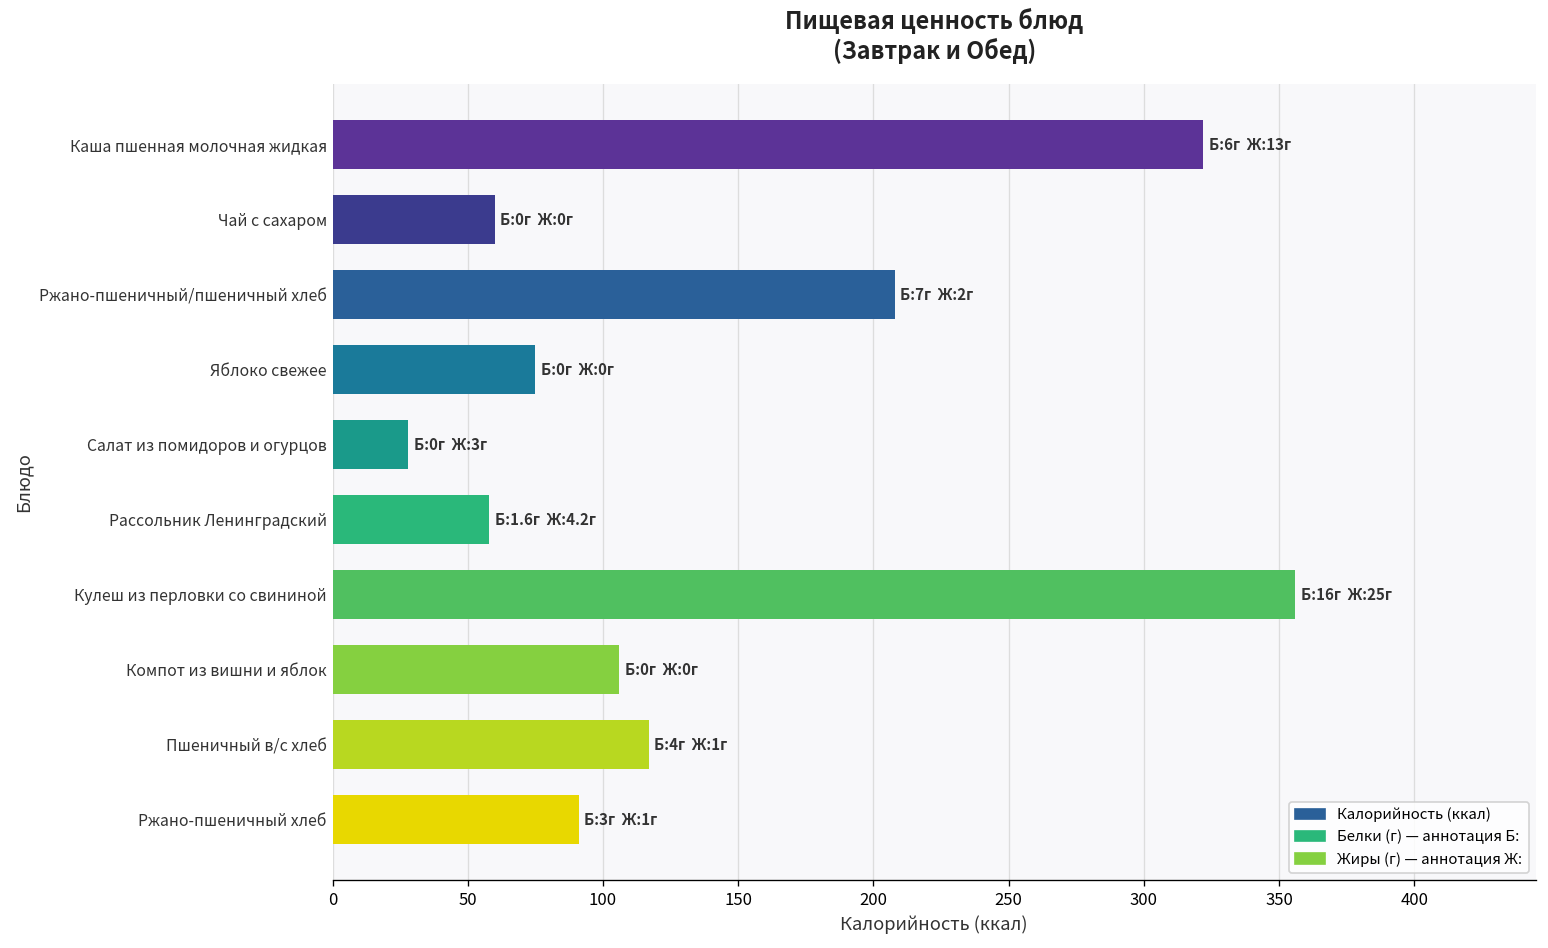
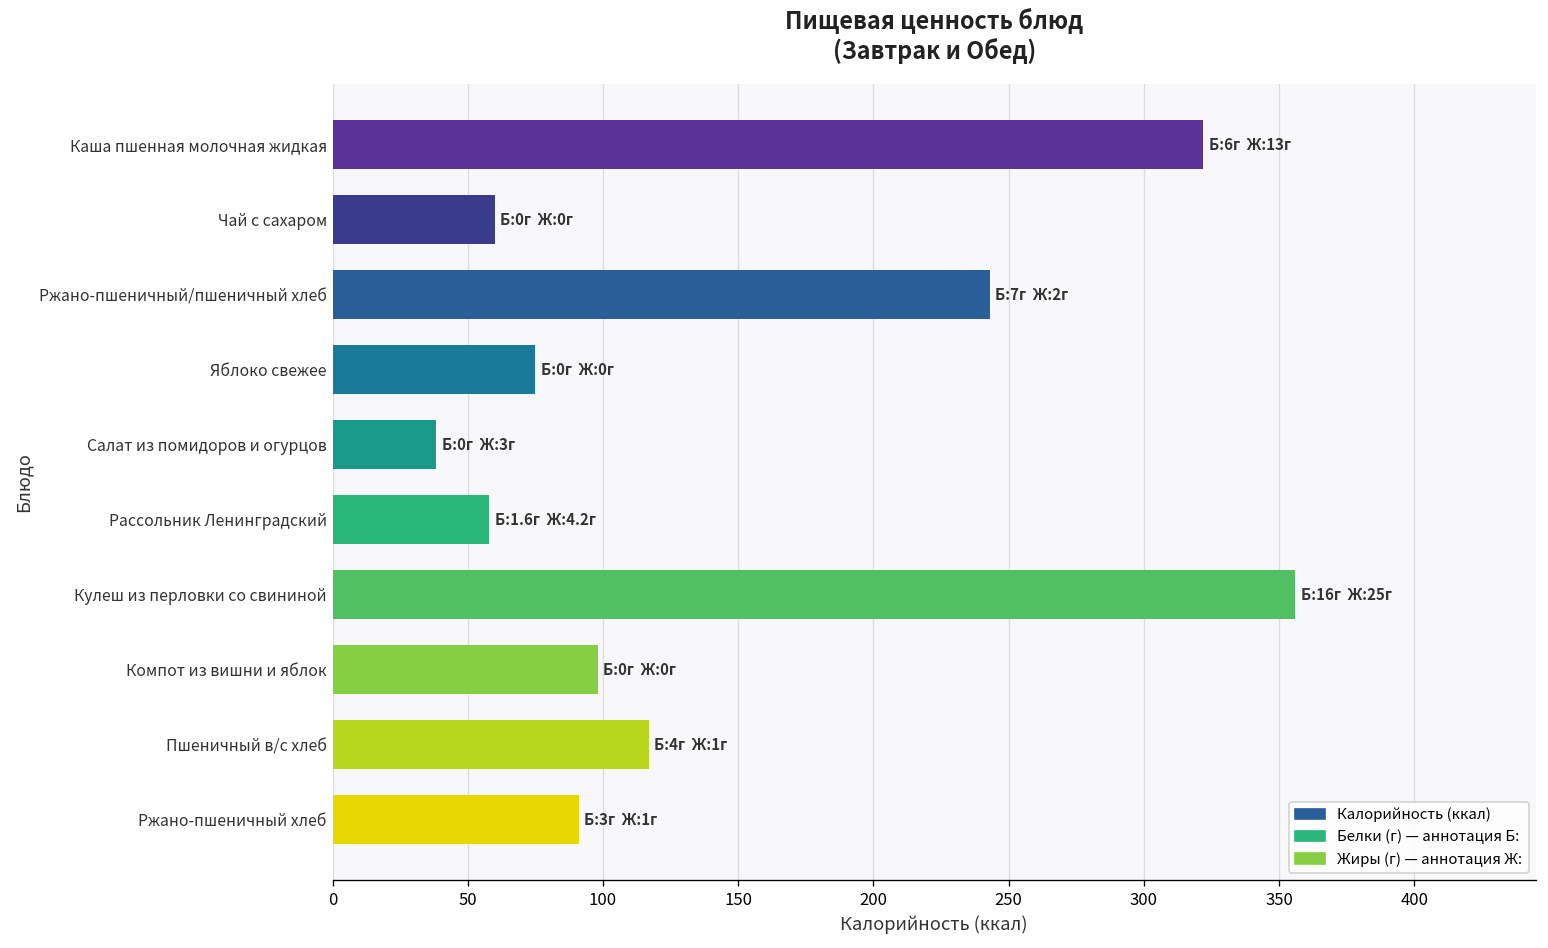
  {
-   "Ржано-пшеничный/пшеничный хлеб": 208,
-   "Салат из помидоров и огурцов": 28,
-   "Компот из вишни и яблок": 106
+   "Ржано-пшеничный/пшеничный хлеб": 243,
+   "Салат из помидоров и огурцов": 38,
+   "Компот из вишни и яблок": 98
  }
